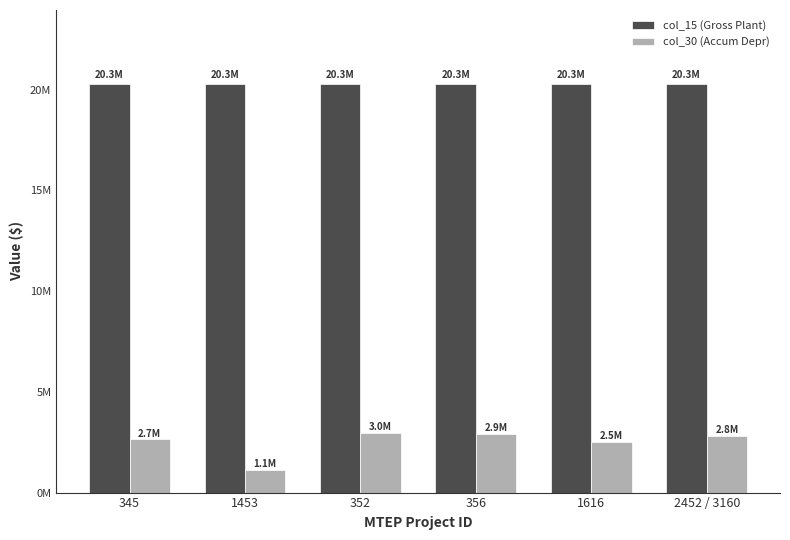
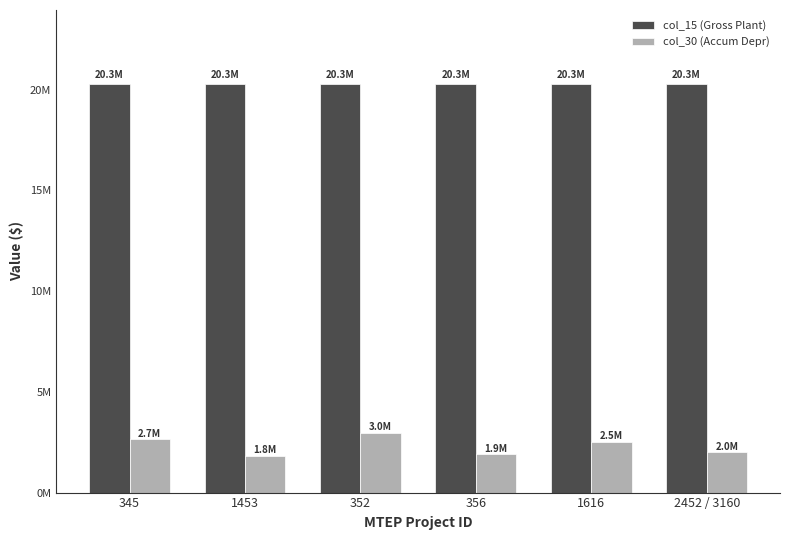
  {
    "col_15 (Gross Plant)": {
      "345": "20.3M",
      "1453": "20.3M",
      "352": "20.3M",
      "356": "20.3M",
      "1616": "20.3M",
      "2452 / 3160": "20.3M"
    },
    "col_30 (Accum Depr)": {
      "345": "2.7M",
-     "1453": "1.1M",
+     "1453": "1.8M",
      "352": "3.0M",
-     "356": "2.9M",
+     "356": "1.9M",
      "1616": "2.5M",
-     "2452 / 3160": "2.8M"
+     "2452 / 3160": "2.0M"
    }
  }
